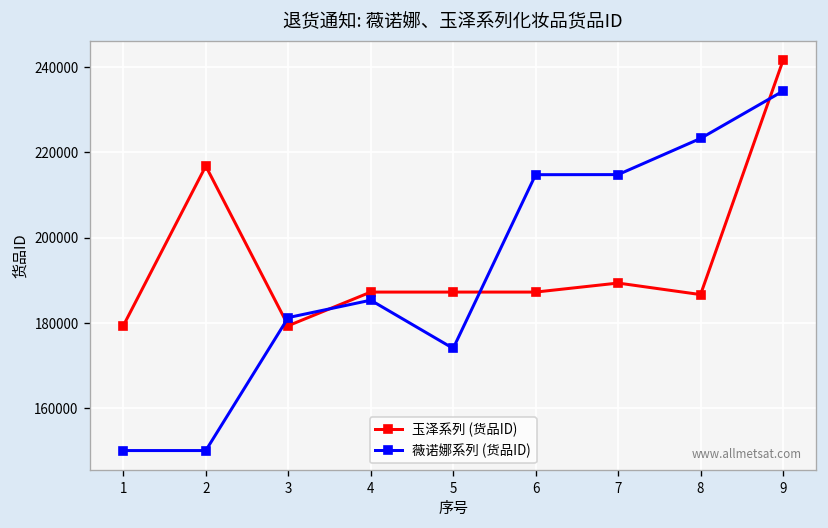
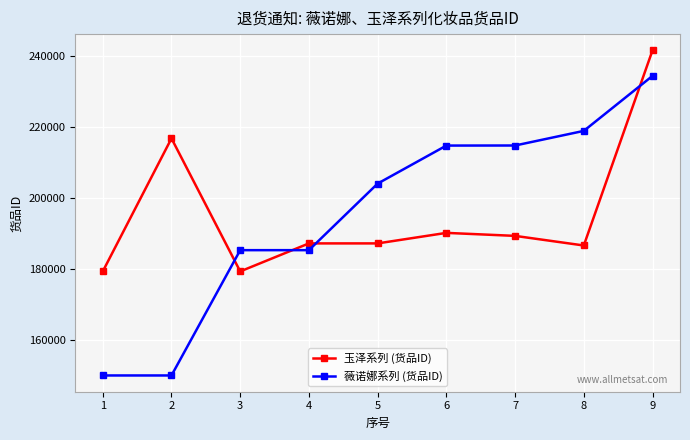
  {
    "玉泽系列 (货品ID)": {
      "1": 179000,
      "2": 217000,
      "3": 179000,
      "4": 187000,
      "5": 187000,
-     "6": 187000,
+     "6": 190000,
      "7": 189000,
      "8": 187000,
      "9": 242000
    },
    "薇诺娜系列 (货品ID)": {
      "1": 150000,
      "2": 150000,
-     "3": 181000,
+     "3": 185000,
      "4": 185000,
-     "5": 174000,
+     "5": 204000,
      "6": 215000,
      "7": 215000,
-     "8": 223000,
+     "8": 219000,
      "9": 234000
    }
  }
